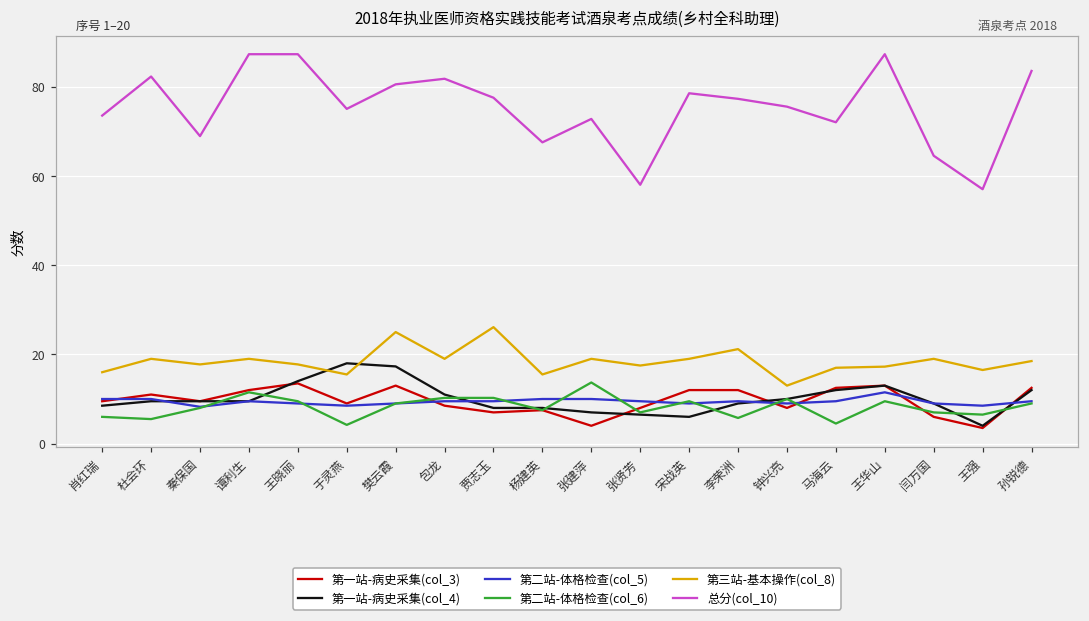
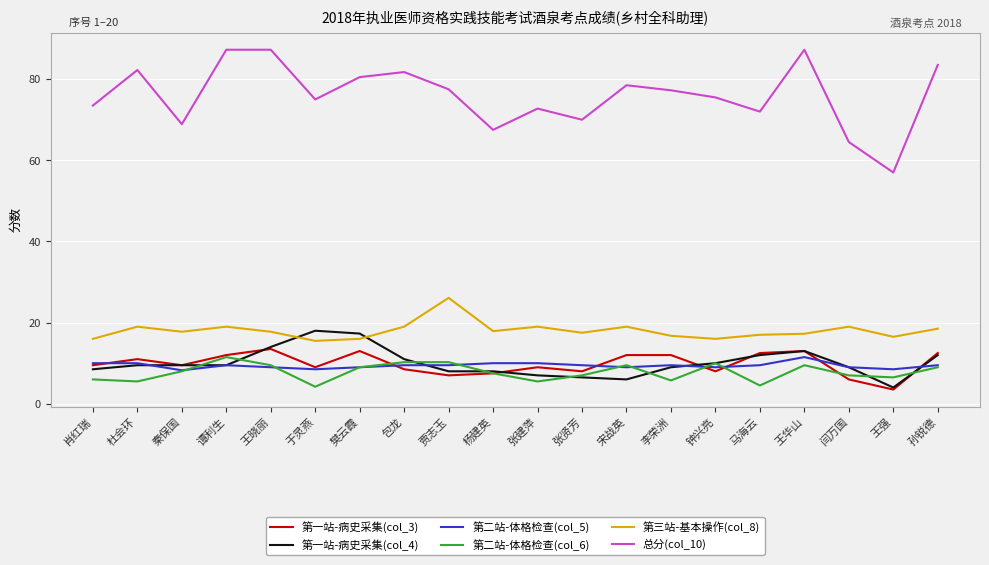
  {
    "第一站-病史采集(col_3)": {
      "杜会环": 11,
      "樊云霞": 13,
      "包龙": 9,
      "贾志玉": 7,
-     "张建萍": 4,
+     "张建萍": 9,
      "张贤芳": 8,
      "宋战英": 12,
      "李荣洲": 12,
      "钟兴亮": 8,
      "闫万国": 6
    },
    "第一站-病史采集(col_4)": {
      "肖红瑞": 9,
      "于灵燕": 18,
      "樊云霞": 17,
      "包龙": 11,
      "贾志玉": 8,
      "张建萍": 7,
      "宋战英": 6
    },
    "第二站-体格检查(col_5)": {
      "包龙": 10,
      "贾志玉": 10,
      "杨建英": 10,
      "张建萍": 10,
      "张贤芳": 10,
      "钟兴亮": 9,
      "马海云": 10,
      "王华山": 12,
      "王强": 9
    },
    "第二站-体格检查(col_6)": {
      "肖红瑞": 6,
      "杜会环": 6,
      "于灵燕": 4,
      "包龙": 10,
      "贾志玉": 10,
-     "张建萍": 14,
+     "张建萍": 6,
      "李荣洲": 6,
      "马海云": 5,
      "王华山": 10,
      "闫万国": 7,
      "王强": 7
    },
    "第三站-基本操作(col_8)": {
      "肖红瑞": 16,
      "杜会环": 19,
      "秦保国": 18,
      "谭利生": 19,
      "王晓丽": 18,
      "于灵燕": 16,
-     "樊云霞": 25,
+     "樊云霞": 16,
      "包龙": 19,
      "贾志玉": 26,
-     "杨建英": 16,
+     "杨建英": 18,
      "张建萍": 19,
      "张贤芳": 18,
      "宋战英": 19,
-     "李荣洲": 21,
-     "钟兴亮": 13,
+     "李荣洲": 17,
+     "钟兴亮": 16,
      "马海云": 17,
      "王华山": 17,
      "闫万国": 19,
      "王强": 17,
      "孙锐德": 19
    },
    "总分(col_10)": {
      "肖红瑞": 74,
      "杜会环": 82,
      "秦保国": 69,
      "谭利生": 87,
      "王晓丽": 87,
      "于灵燕": 75,
      "樊云霞": 81,
      "包龙": 82,
      "贾志玉": 78,
      "杨建英": 68,
      "张建萍": 73,
-     "张贤芳": 58,
+     "张贤芳": 70,
      "宋战英": 79,
      "李荣洲": 77,
      "钟兴亮": 76,
      "马海云": 72,
      "王华山": 87,
      "闫万国": 65,
      "王强": 57,
      "孙锐德": 84
    }
  }
